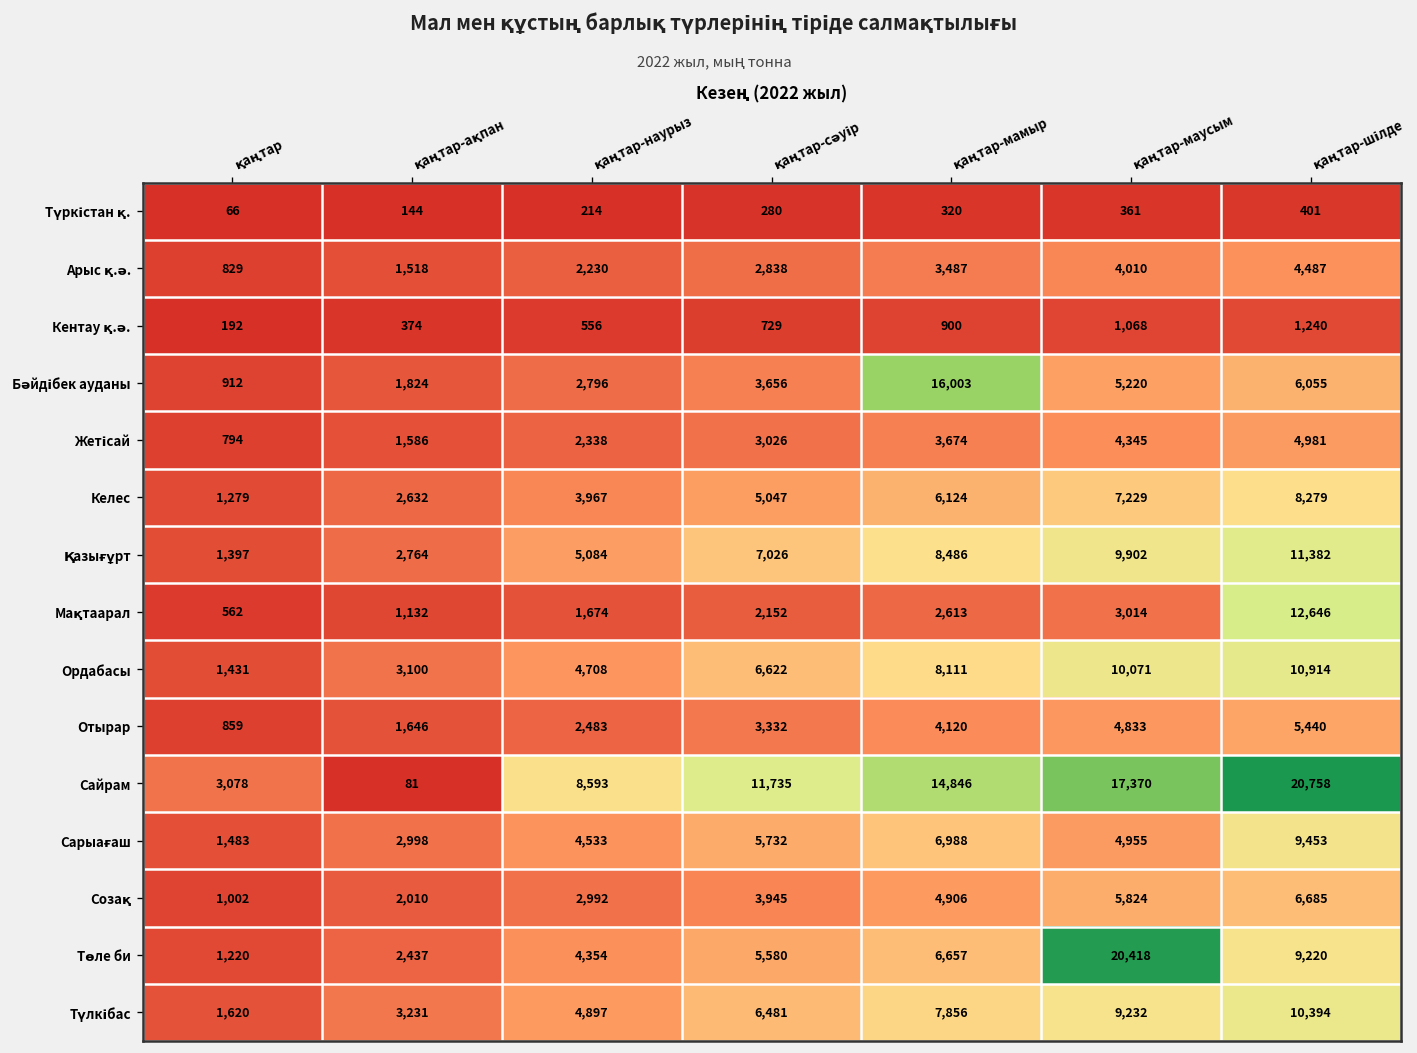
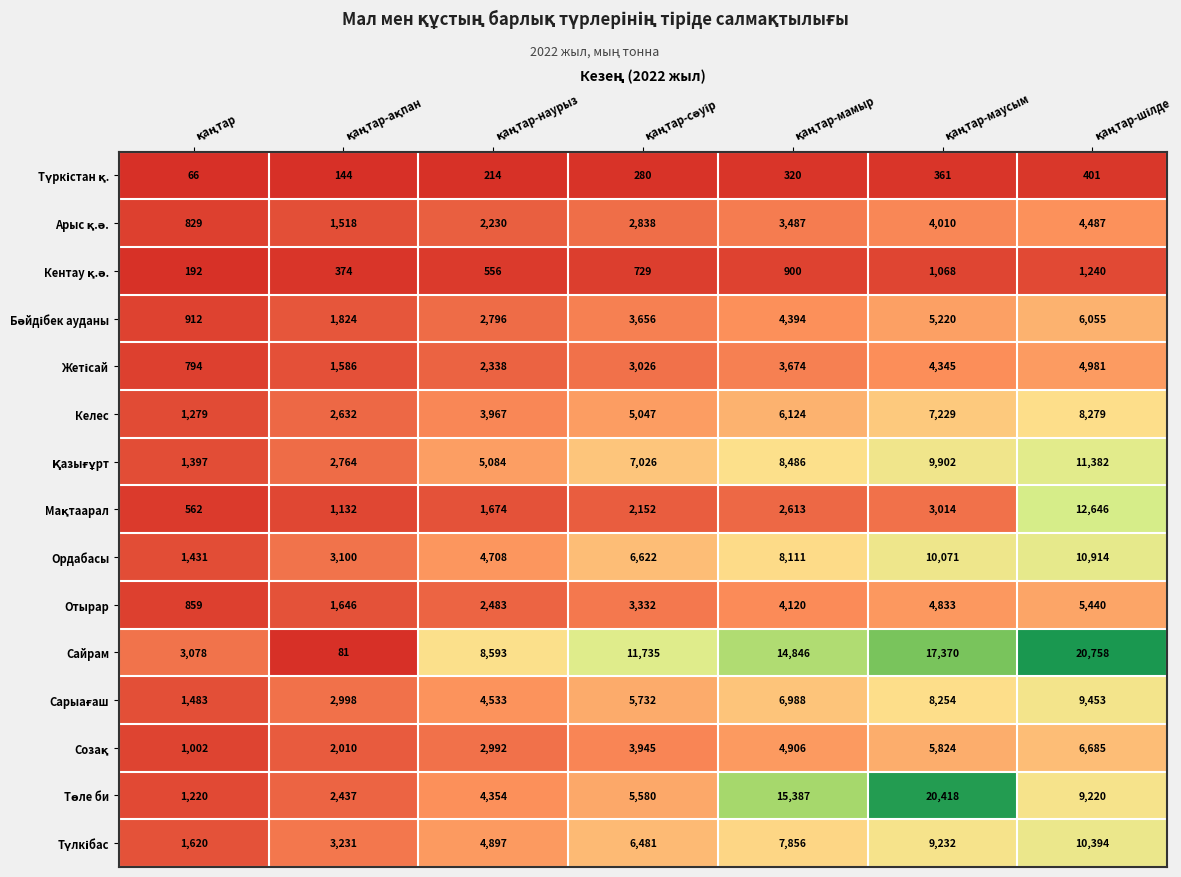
  {
    "Түркістан қ.": {
      "қаңтар": "66",
      "қаңтар-ақпан": "144",
      "қаңтар-наурыз": "214",
      "қаңтар-сәуір": "280",
      "қаңтар-мамыр": "320",
      "қаңтар-маусым": "361",
      "қаңтар-шілде": "401"
    },
    "Арыс қ.ә.": {
      "қаңтар": "829",
      "қаңтар-ақпан": "1,518",
      "қаңтар-наурыз": "2,230",
      "қаңтар-сәуір": "2,838",
      "қаңтар-мамыр": "3,487",
      "қаңтар-маусым": "4,010",
      "қаңтар-шілде": "4,487"
    },
    "Кентау қ.ә.": {
      "қаңтар": "192",
      "қаңтар-ақпан": "374",
      "қаңтар-наурыз": "556",
      "қаңтар-сәуір": "729",
      "қаңтар-мамыр": "900",
      "қаңтар-маусым": "1,068",
      "қаңтар-шілде": "1,240"
    },
    "Бәйдібек ауданы": {
      "қаңтар": "912",
      "қаңтар-ақпан": "1,824",
      "қаңтар-наурыз": "2,796",
      "қаңтар-сәуір": "3,656",
-     "қаңтар-мамыр": "16,003",
+     "қаңтар-мамыр": "4,394",
      "қаңтар-маусым": "5,220",
      "қаңтар-шілде": "6,055"
    },
    "Жетісай": {
      "қаңтар": "794",
      "қаңтар-ақпан": "1,586",
      "қаңтар-наурыз": "2,338",
      "қаңтар-сәуір": "3,026",
      "қаңтар-мамыр": "3,674",
      "қаңтар-маусым": "4,345",
      "қаңтар-шілде": "4,981"
    },
    "Келес": {
      "қаңтар": "1,279",
      "қаңтар-ақпан": "2,632",
      "қаңтар-наурыз": "3,967",
      "қаңтар-сәуір": "5,047",
      "қаңтар-мамыр": "6,124",
      "қаңтар-маусым": "7,229",
      "қаңтар-шілде": "8,279"
    },
    "Қазығұрт": {
      "қаңтар": "1,397",
      "қаңтар-ақпан": "2,764",
      "қаңтар-наурыз": "5,084",
      "қаңтар-сәуір": "7,026",
      "қаңтар-мамыр": "8,486",
      "қаңтар-маусым": "9,902",
      "қаңтар-шілде": "11,382"
    },
    "Мақтаарал": {
      "қаңтар": "562",
      "қаңтар-ақпан": "1,132",
      "қаңтар-наурыз": "1,674",
      "қаңтар-сәуір": "2,152",
      "қаңтар-мамыр": "2,613",
      "қаңтар-маусым": "3,014",
      "қаңтар-шілде": "12,646"
    },
    "Ордабасы": {
      "қаңтар": "1,431",
      "қаңтар-ақпан": "3,100",
      "қаңтар-наурыз": "4,708",
      "қаңтар-сәуір": "6,622",
      "қаңтар-мамыр": "8,111",
      "қаңтар-маусым": "10,071",
      "қаңтар-шілде": "10,914"
    },
    "Отырар": {
      "қаңтар": "859",
      "қаңтар-ақпан": "1,646",
      "қаңтар-наурыз": "2,483",
      "қаңтар-сәуір": "3,332",
      "қаңтар-мамыр": "4,120",
      "қаңтар-маусым": "4,833",
      "қаңтар-шілде": "5,440"
    },
    "Сайрам": {
      "қаңтар": "3,078",
      "қаңтар-ақпан": "81",
      "қаңтар-наурыз": "8,593",
      "қаңтар-сәуір": "11,735",
      "қаңтар-мамыр": "14,846",
      "қаңтар-маусым": "17,370",
      "қаңтар-шілде": "20,758"
    },
    "Сарыағаш": {
      "қаңтар": "1,483",
      "қаңтар-ақпан": "2,998",
      "қаңтар-наурыз": "4,533",
      "қаңтар-сәуір": "5,732",
      "қаңтар-мамыр": "6,988",
-     "қаңтар-маусым": "4,955",
+     "қаңтар-маусым": "8,254",
      "қаңтар-шілде": "9,453"
    },
    "Созақ": {
      "қаңтар": "1,002",
      "қаңтар-ақпан": "2,010",
      "қаңтар-наурыз": "2,992",
      "қаңтар-сәуір": "3,945",
      "қаңтар-мамыр": "4,906",
      "қаңтар-маусым": "5,824",
      "қаңтар-шілде": "6,685"
    },
    "Төле би": {
      "қаңтар": "1,220",
      "қаңтар-ақпан": "2,437",
      "қаңтар-наурыз": "4,354",
      "қаңтар-сәуір": "5,580",
-     "қаңтар-мамыр": "6,657",
+     "қаңтар-мамыр": "15,387",
      "қаңтар-маусым": "20,418",
      "қаңтар-шілде": "9,220"
    },
    "Түлкібас": {
      "қаңтар": "1,620",
      "қаңтар-ақпан": "3,231",
      "қаңтар-наурыз": "4,897",
      "қаңтар-сәуір": "6,481",
      "қаңтар-мамыр": "7,856",
      "қаңтар-маусым": "9,232",
      "қаңтар-шілде": "10,394"
    }
  }
